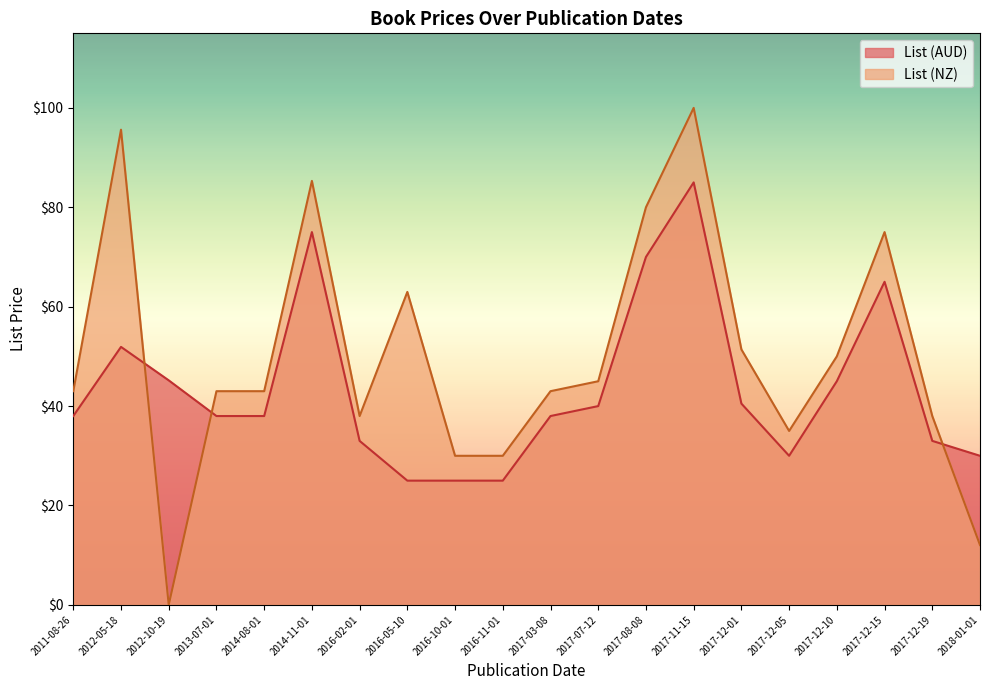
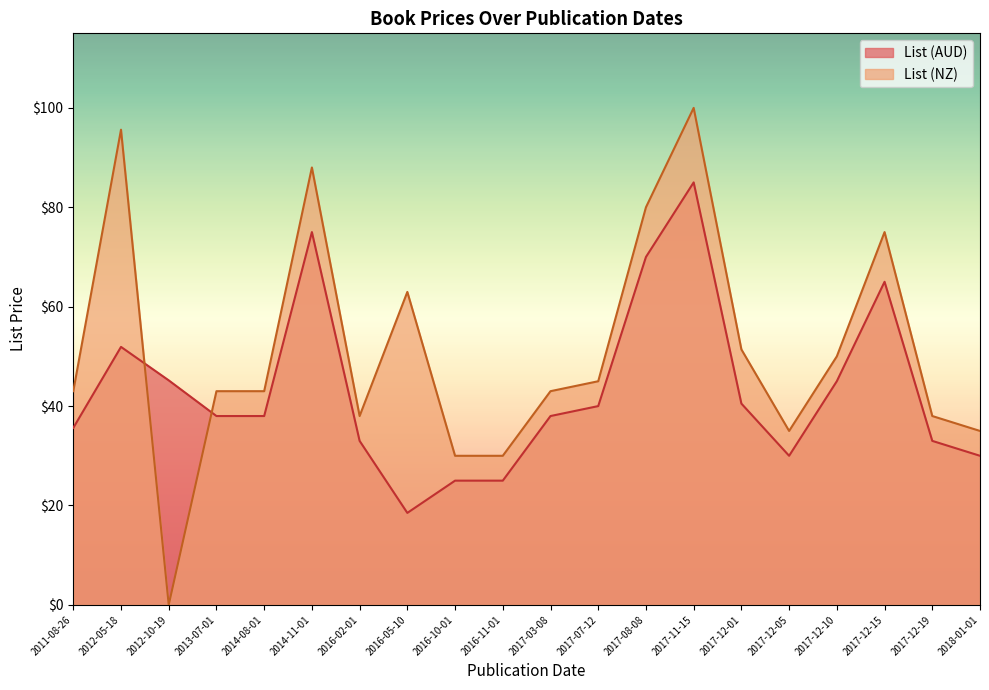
  {
    "List (AUD)": {
-     "2011-08-26": "$38",
+     "2011-08-26": "$36",
      "2012-05-18": "$52",
      "2012-10-19": "$45",
      "2013-07-01": "$38",
      "2014-08-01": "$38",
      "2014-11-01": "$75",
      "2016-02-01": "$33",
-     "2016-05-10": "$25",
+     "2016-05-10": "$19",
      "2016-10-01": "$25",
      "2016-11-01": "$25",
      "2017-03-08": "$38",
      "2017-07-12": "$40",
      "2017-08-08": "$70",
      "2017-11-15": "$85",
      "2017-12-01": "$40",
      "2017-12-05": "$30",
      "2017-12-10": "$45",
      "2017-12-15": "$65",
      "2017-12-19": "$33",
      "2018-01-01": "$30"
    },
    "List (NZ)": {
      "2011-08-26": "$43",
      "2012-05-18": "$96",
      "2012-10-19": "$0",
      "2013-07-01": "$43",
      "2014-08-01": "$43",
-     "2014-11-01": "$85",
+     "2014-11-01": "$88",
      "2016-02-01": "$38",
      "2016-05-10": "$63",
      "2016-10-01": "$30",
      "2016-11-01": "$30",
      "2017-03-08": "$43",
      "2017-07-12": "$45",
      "2017-08-08": "$80",
      "2017-11-15": "$100",
      "2017-12-01": "$51",
      "2017-12-05": "$35",
      "2017-12-10": "$50",
      "2017-12-15": "$75",
      "2017-12-19": "$38",
-     "2018-01-01": "$12"
+     "2018-01-01": "$35"
    }
  }
